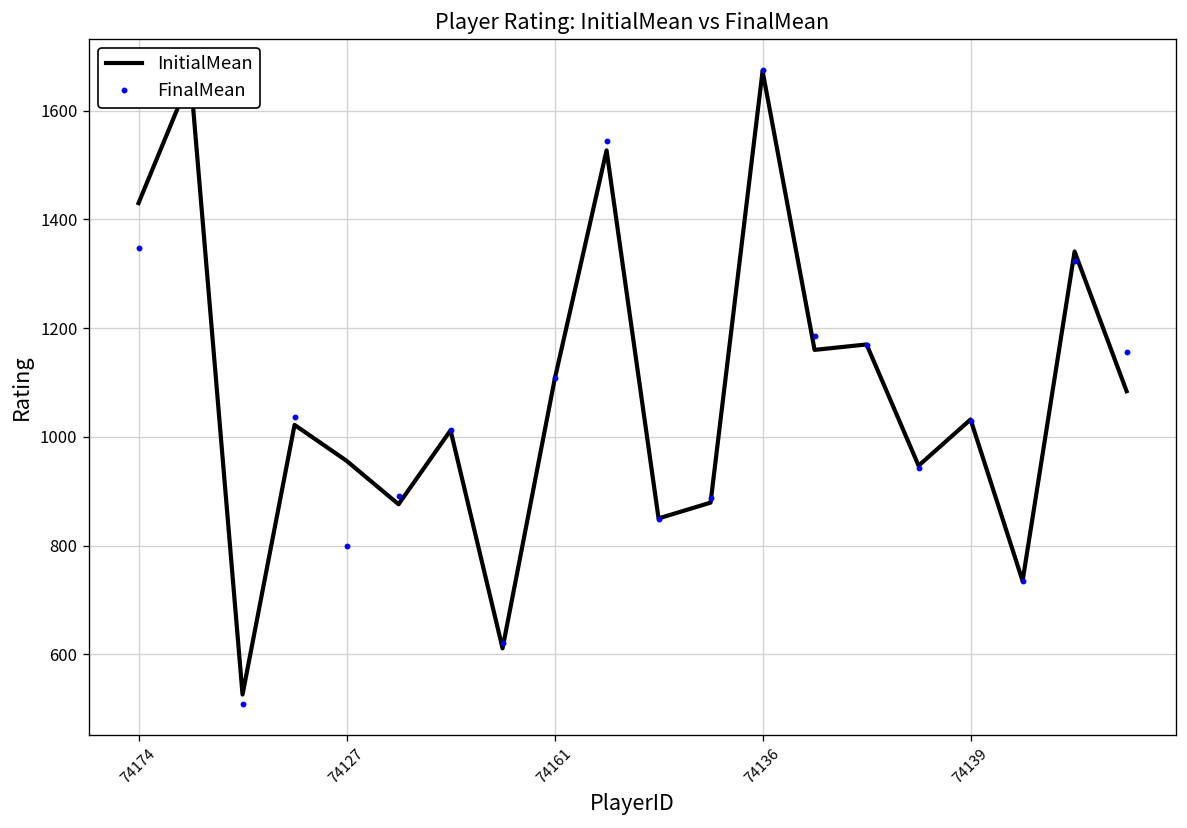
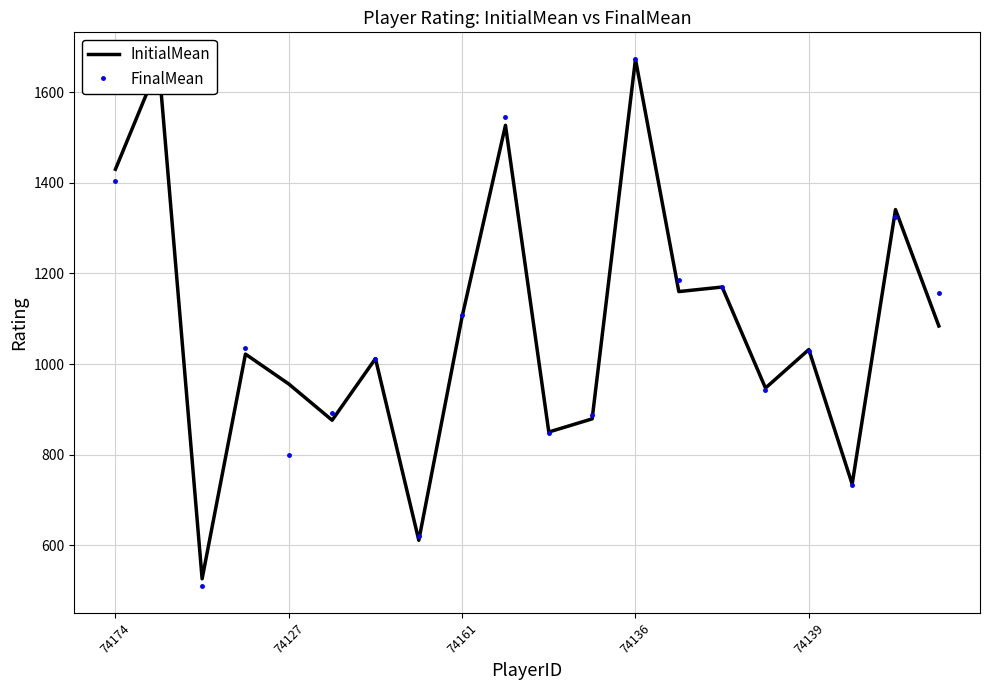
  {
    "InitialMean": {
      "74174": 1430,
      "74127": 960
    },
    "FinalMean": {
-     "74174": 1350,
+     "74174": 1400,
      "74127": 800
    }
  }
